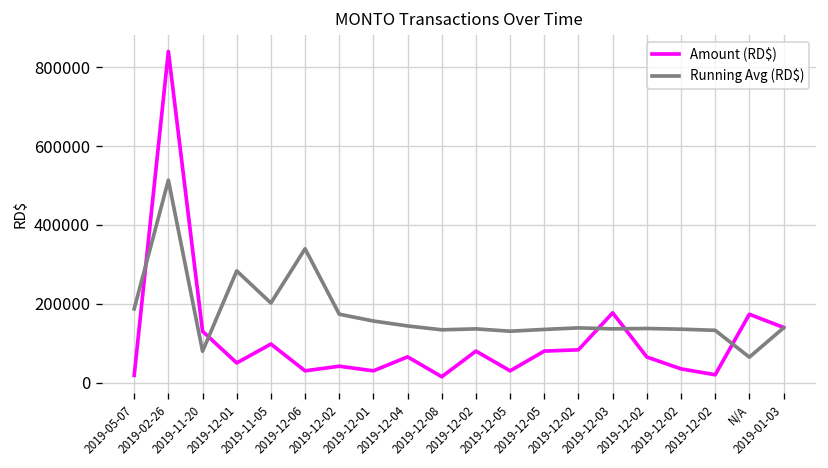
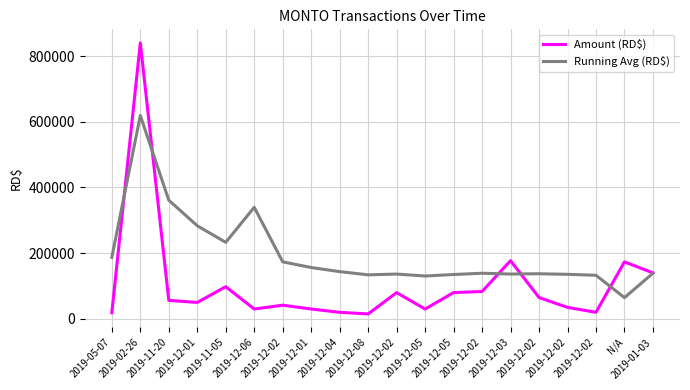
  {
    "Amount (RD$)": {
      "2019-05-07": 20000,
      "2019-02-26": 840000,
-     "2019-11-20": 130000,
+     "2019-11-20": 60000,
      "2019-11-05": 100000,
      "2019-12-06": 30000,
-     "2019-12-04": 70000,
+     "2019-12-04": 20000,
      "2019-12-08": 20000,
      "2019-12-03": 180000,
      "N/A": 170000
    },
    "Running Avg (RD$)": {
      "2019-05-07": 190000,
-     "2019-02-26": 510000,
-     "2019-11-20": 80000,
-     "2019-11-05": 200000,
+     "2019-02-26": 620000,
+     "2019-11-20": 360000,
+     "2019-11-05": 230000,
      "2019-12-06": 340000,
      "2019-12-04": 140000,
      "2019-12-08": 130000,
      "2019-12-03": 140000,
      "N/A": 60000
    }
  }
